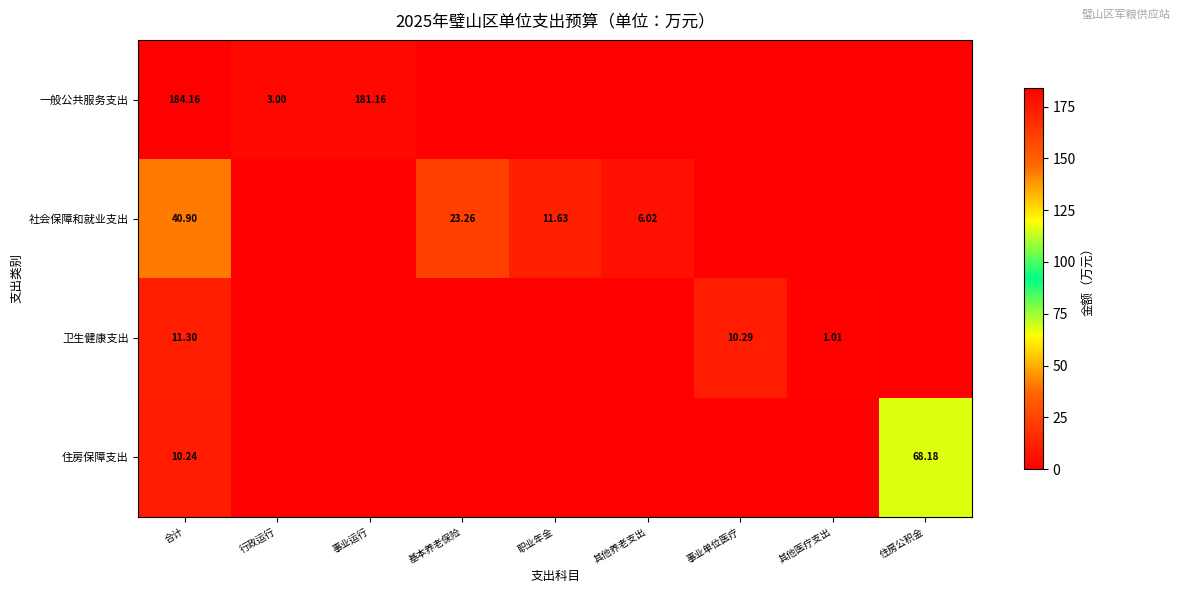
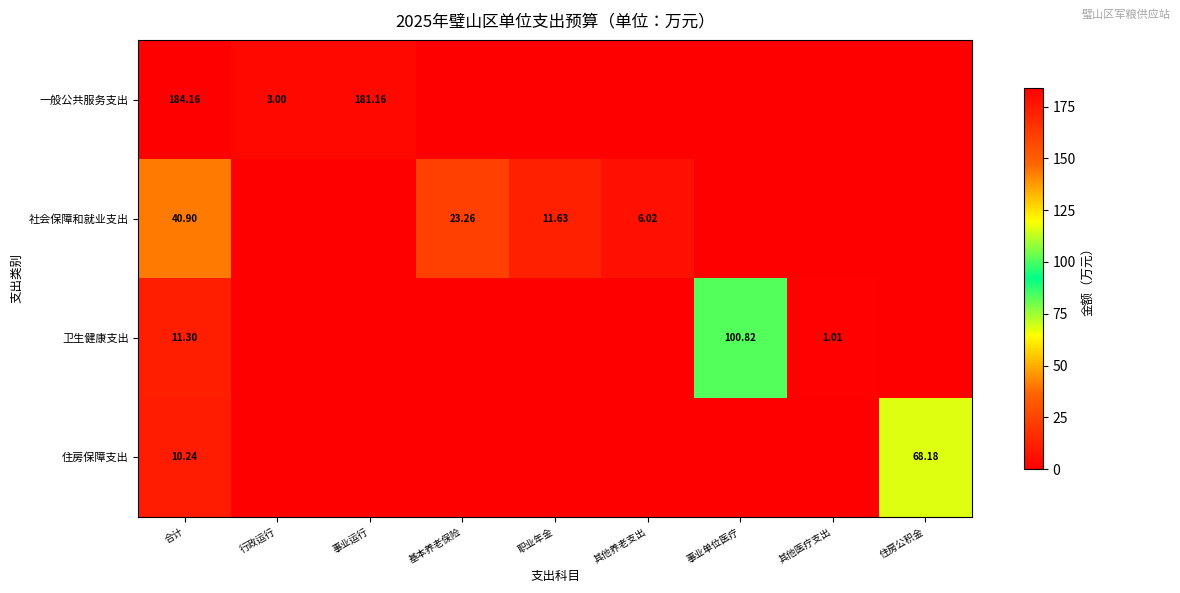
  {
    "一般公共服务支出": {
      "合计": 184.16,
      "行政运行": 3.00,
      "事业运行": 181.16
    },
    "社会保障和就业支出": {
      "合计": 40.90,
      "基本养老保险": 23.26,
      "职业年金": 11.63,
      "其他养老支出": 6.02
    },
    "卫生健康支出": {
      "合计": 11.30,
-     "事业单位医疗": 10.29,
+     "事业单位医疗": 100.82,
      "其他医疗支出": 1.01
    },
    "住房保障支出": {
      "合计": 10.24,
      "住房公积金": 68.18
    }
  }
